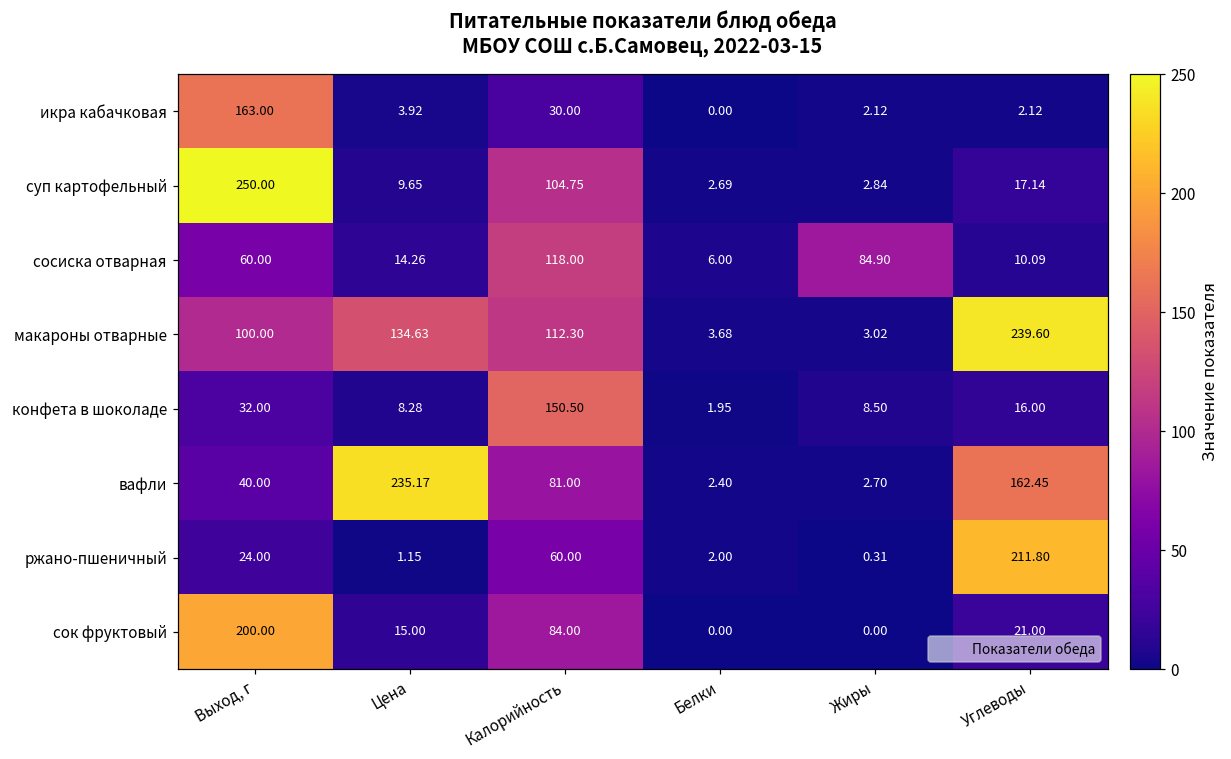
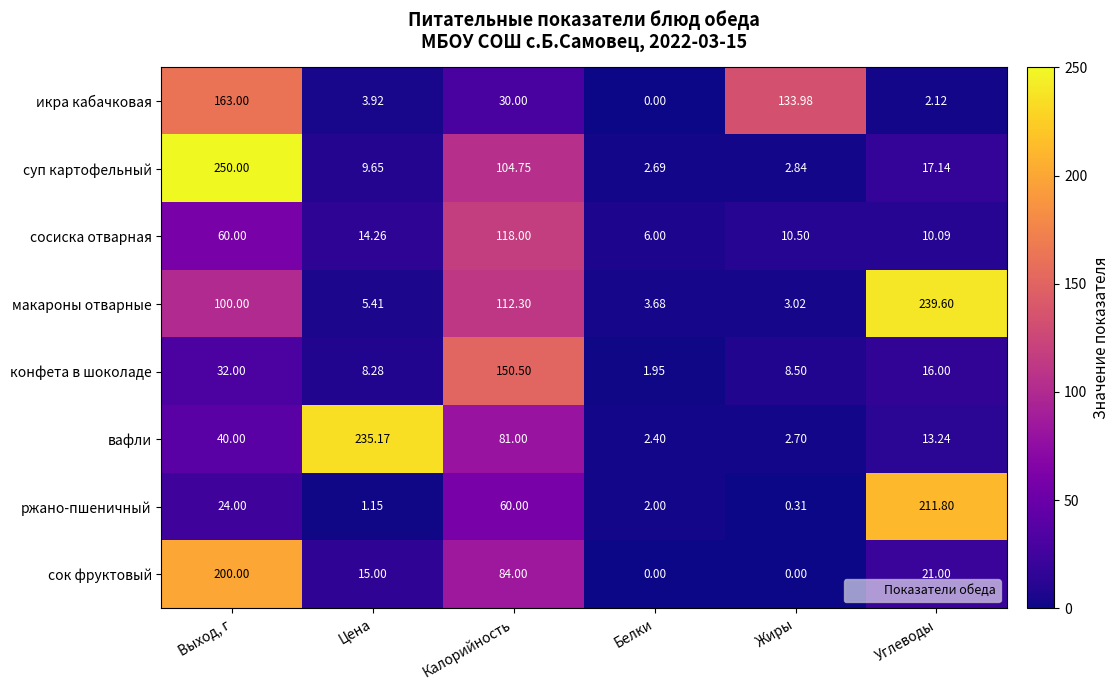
  {
    "икра кабачковая": {
      "Выход, г": 163.00,
      "Цена": 3.92,
      "Калорийность": 30.00,
      "Белки": 0.00,
-     "Жиры": 2.12,
+     "Жиры": 133.98,
      "Углеводы": 2.12
    },
    "суп картофельный": {
      "Выход, г": 250.00,
      "Цена": 9.65,
      "Калорийность": 104.75,
      "Белки": 2.69,
      "Жиры": 2.84,
      "Углеводы": 17.14
    },
    "сосиска отварная": {
      "Выход, г": 60.00,
      "Цена": 14.26,
      "Калорийность": 118.00,
      "Белки": 6.00,
-     "Жиры": 84.90,
+     "Жиры": 10.50,
      "Углеводы": 10.09
    },
    "макароны отварные": {
      "Выход, г": 100.00,
-     "Цена": 134.63,
+     "Цена": 5.41,
      "Калорийность": 112.30,
      "Белки": 3.68,
      "Жиры": 3.02,
      "Углеводы": 239.60
    },
    "конфета в шоколаде": {
      "Выход, г": 32.00,
      "Цена": 8.28,
      "Калорийность": 150.50,
      "Белки": 1.95,
      "Жиры": 8.50,
      "Углеводы": 16.00
    },
    "вафли": {
      "Выход, г": 40.00,
      "Цена": 235.17,
      "Калорийность": 81.00,
      "Белки": 2.40,
      "Жиры": 2.70,
-     "Углеводы": 162.45
+     "Углеводы": 13.24
    },
    "ржано-пшеничный": {
      "Выход, г": 24.00,
      "Цена": 1.15,
      "Калорийность": 60.00,
      "Белки": 2.00,
      "Жиры": 0.31,
      "Углеводы": 211.80
    },
    "сок фруктовый": {
      "Выход, г": 200.00,
      "Цена": 15.00,
      "Калорийность": 84.00,
      "Белки": 0.00,
      "Жиры": 0.00
    }
  }
